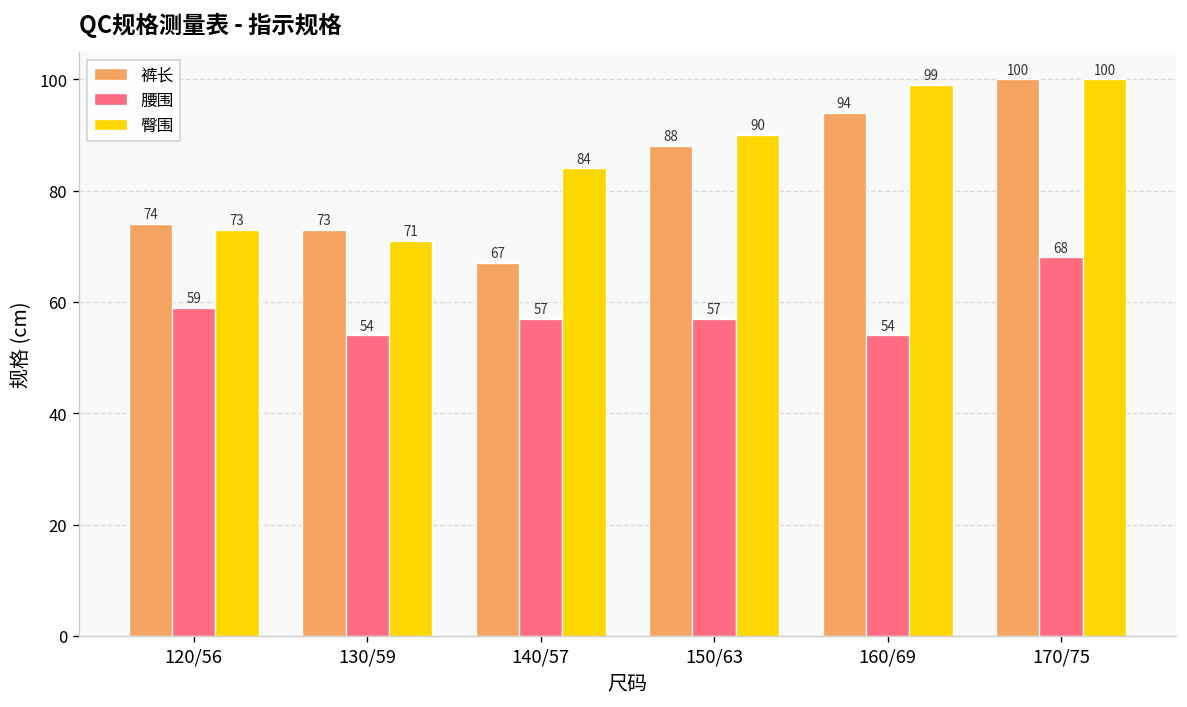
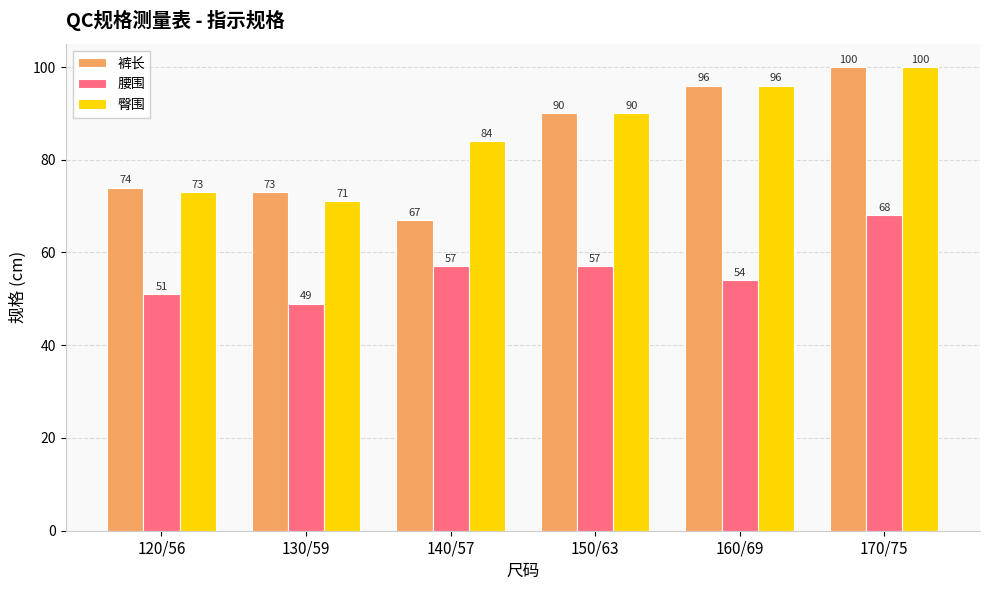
  {
    "裤长": {
      "120/56": 74,
      "130/59": 73,
      "140/57": 67,
-     "150/63": 88,
-     "160/69": 94,
+     "150/63": 90,
+     "160/69": 96,
      "170/75": 100
    },
    "腰围": {
-     "120/56": 59,
-     "130/59": 54,
+     "120/56": 51,
+     "130/59": 49,
      "140/57": 57,
      "150/63": 57,
      "160/69": 54,
      "170/75": 68
    },
    "臀围": {
      "120/56": 73,
      "130/59": 71,
      "140/57": 84,
      "150/63": 90,
-     "160/69": 99,
+     "160/69": 96,
      "170/75": 100
    }
  }
